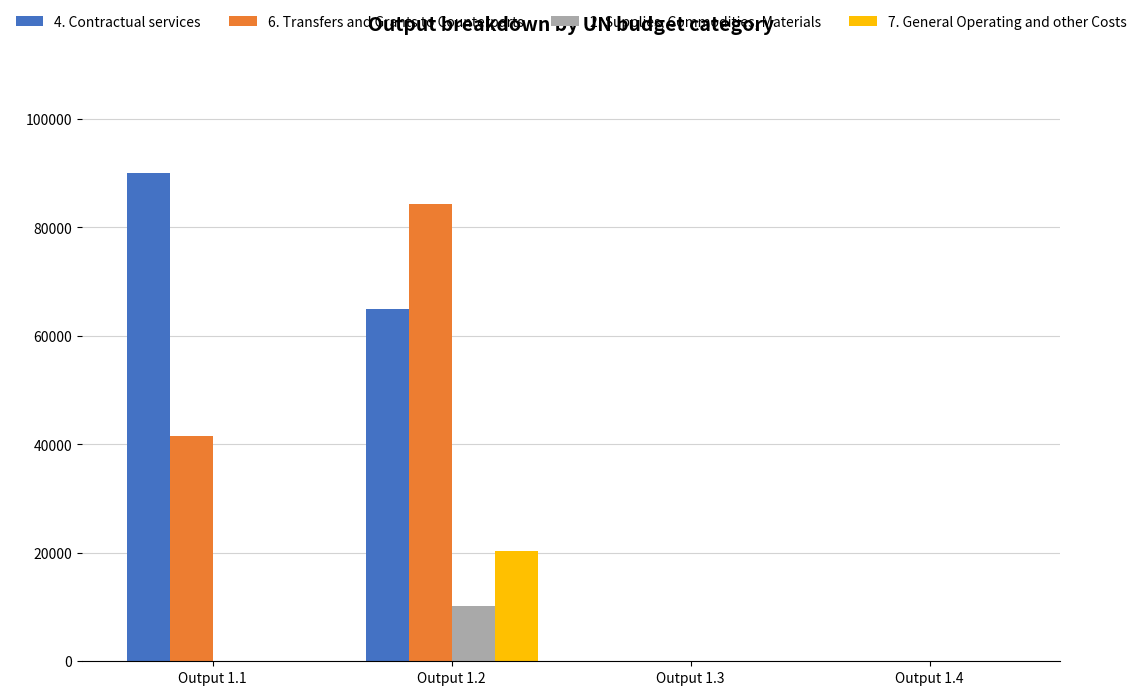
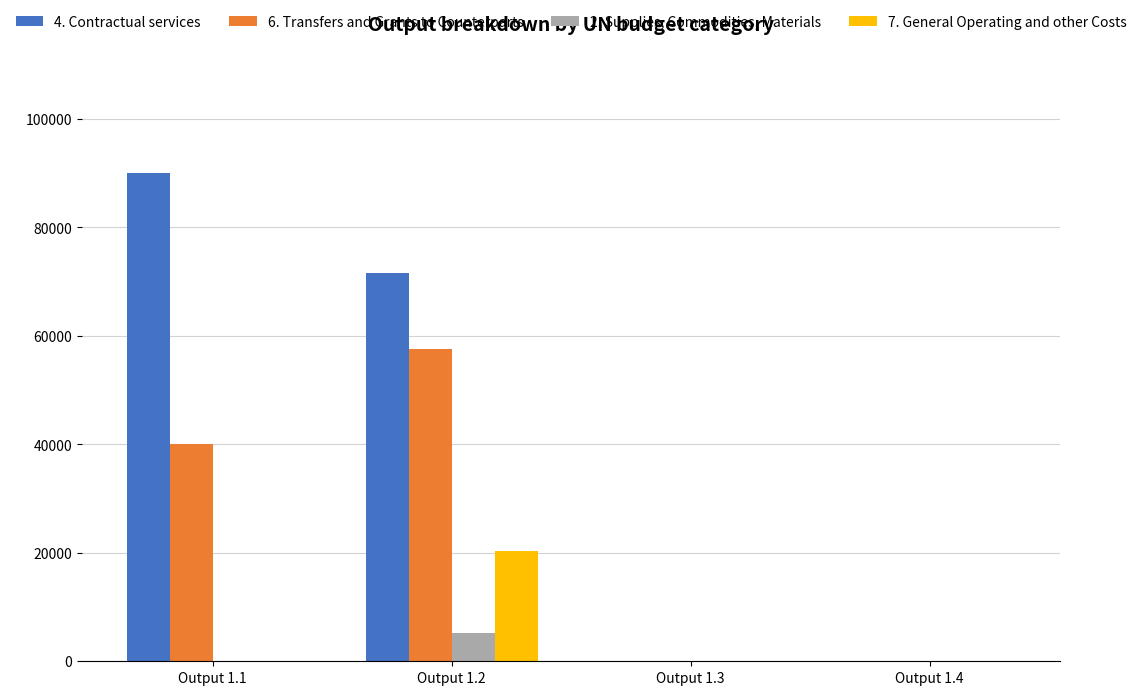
  {
    "4. Contractual services": {
      "Output 1.1": 90000,
-     "Output 1.2": 65000,
+     "Output 1.2": 72000,
      "Output 1.3": 0,
      "Output 1.4": 0
    },
    "6. Transfers and Grants to Counterparts": {
-     "Output 1.1": 42000,
-     "Output 1.2": 84000,
+     "Output 1.1": 40000,
+     "Output 1.2": 58000,
      "Output 1.3": 0,
      "Output 1.4": 0
    },
    "2. Supplies, Commodities, Materials": {
      "Output 1.1": 0,
-     "Output 1.2": 10000,
+     "Output 1.2": 5000,
      "Output 1.3": 0,
      "Output 1.4": 0
    },
    "7. General Operating and other Costs": {
      "Output 1.1": 0,
      "Output 1.2": 20000,
      "Output 1.3": 0,
      "Output 1.4": 0
    }
  }
